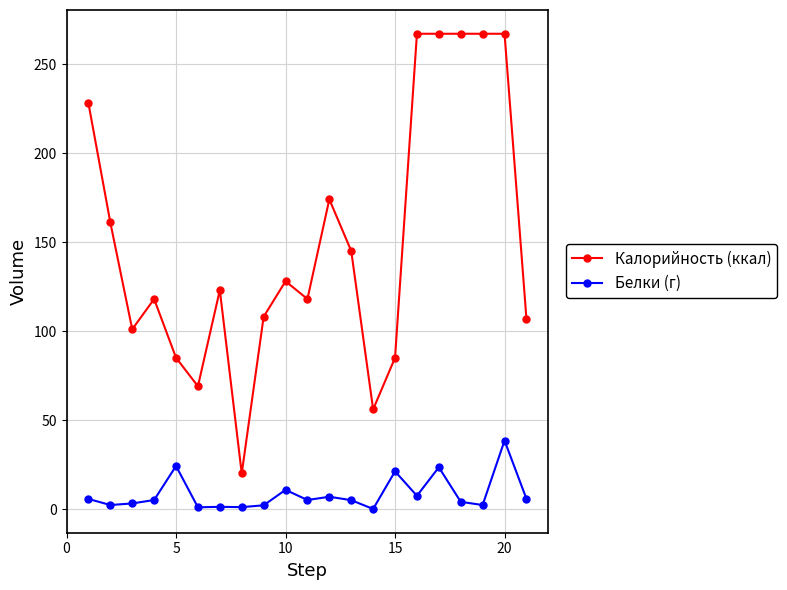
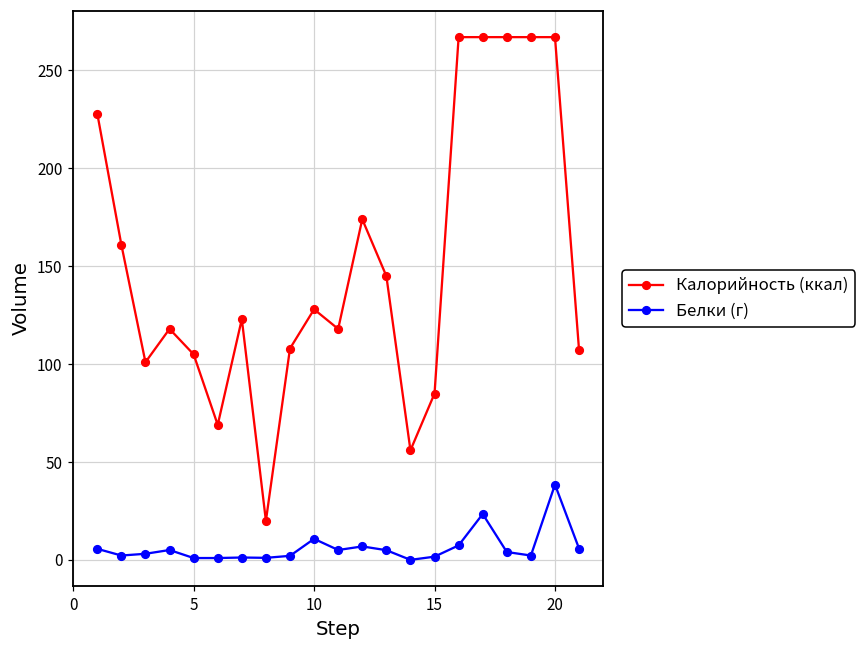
  {
    "Калорийность (ккал)": {
-     "5": 85,
+     "5": 105,
      "10": 128,
      "15": 85,
      "20": 267
    },
    "Белки (г)": {
-     "5": 24,
+     "5": 1,
      "10": 11,
-     "15": 21,
+     "15": 2,
      "20": 39
    }
  }
